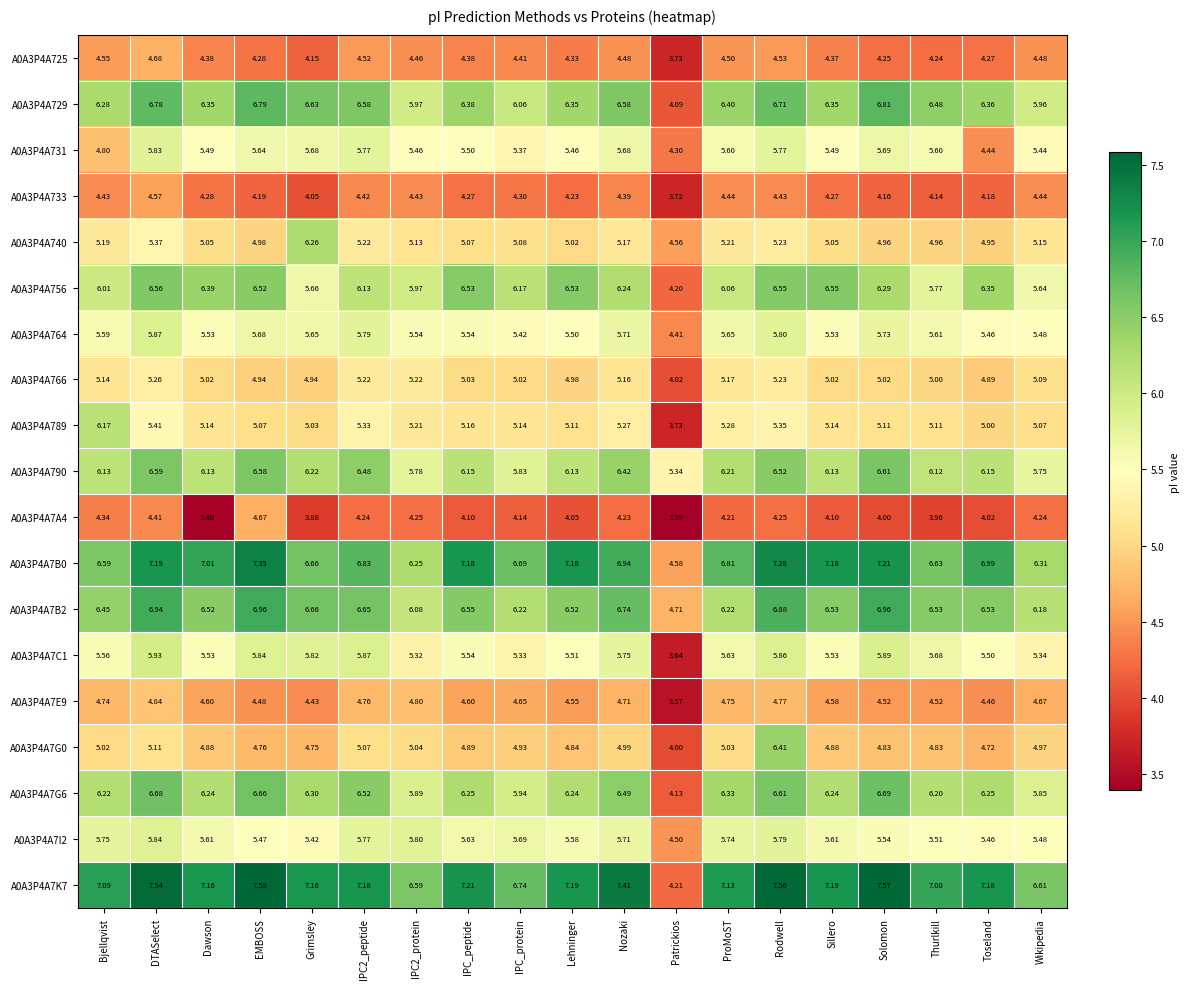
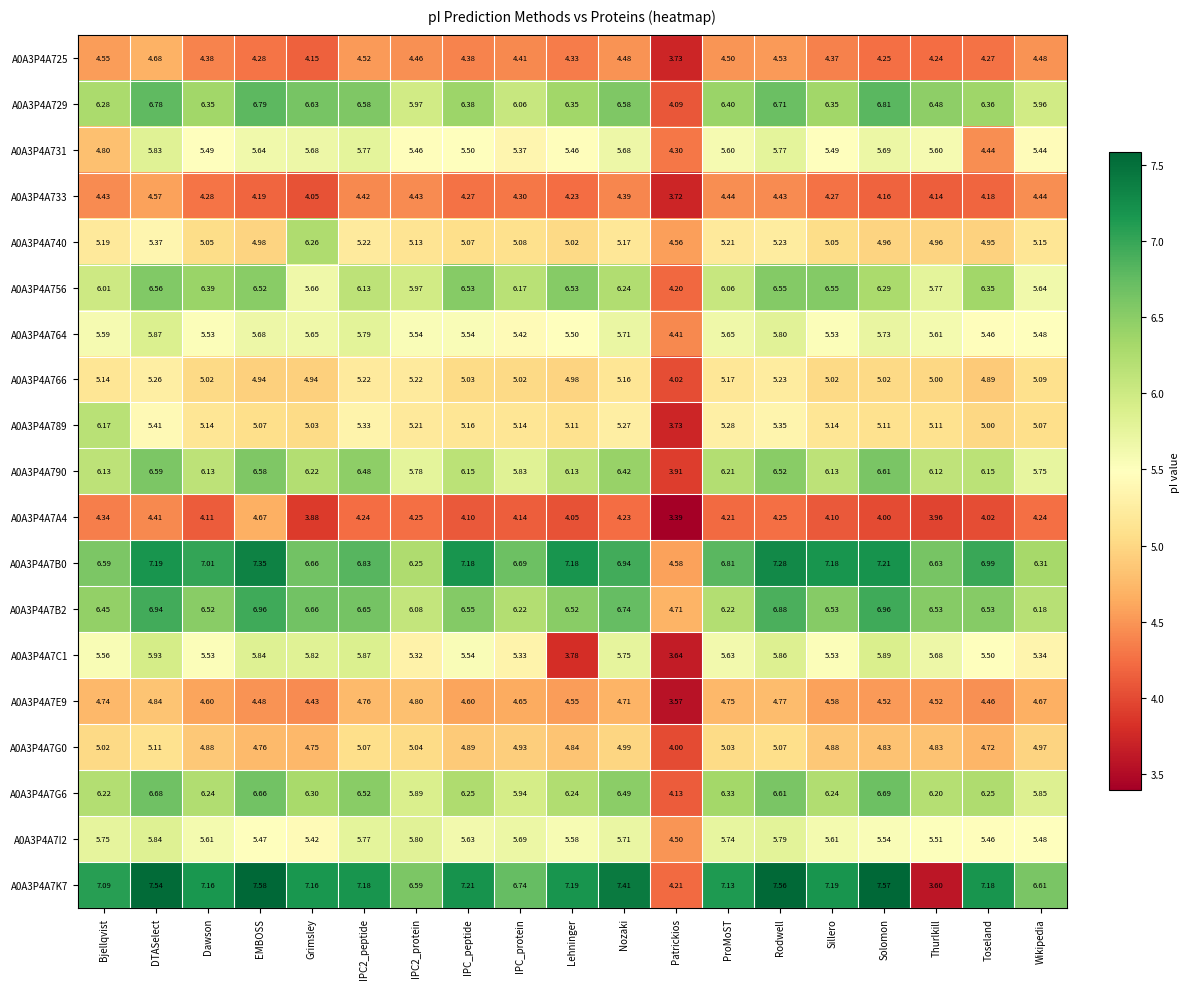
  {
    "A0A3P4A790": {
      "Bjellqvist": 6.13,
      "DTASelect": 6.59,
      "Dawson": 6.13,
      "EMBOSS": 6.58,
      "Grimsley": 6.22,
      "IPC2_peptide": 6.48,
      "IPC2_protein": 5.78,
      "IPC_peptide": 6.15,
      "IPC_protein": 5.83,
      "Lehninger": 6.13,
      "Nozaki": 6.42,
-     "Patrickios": 5.34,
+     "Patrickios": 3.91,
      "ProMoST": 6.21,
      "Rodwell": 6.52,
      "Sillero": 6.13,
      "Solomon": 6.61,
      "Thurlkill": 6.12,
      "Toseland": 6.15,
      "Wikipedia": 5.75
    },
    "A0A3P4A7A4": {
      "Bjellqvist": 4.34,
      "DTASelect": 4.41,
-     "Dawson": 3.40,
+     "Dawson": 4.11,
      "EMBOSS": 4.67,
      "Grimsley": 3.88,
      "IPC2_peptide": 4.24,
      "IPC2_protein": 4.25,
      "IPC_peptide": 4.10,
      "IPC_protein": 4.14,
      "Lehninger": 4.05,
      "Nozaki": 4.23,
      "Patrickios": 3.39,
      "ProMoST": 4.21,
      "Rodwell": 4.25,
      "Sillero": 4.10,
      "Solomon": 4.00,
      "Thurlkill": 3.96,
      "Toseland": 4.02,
      "Wikipedia": 4.24
    },
    "A0A3P4A7C1": {
      "Bjellqvist": 5.56,
      "DTASelect": 5.93,
      "Dawson": 5.53,
      "EMBOSS": 5.84,
      "Grimsley": 5.82,
      "IPC2_peptide": 5.87,
      "IPC2_protein": 5.32,
      "IPC_peptide": 5.54,
      "IPC_protein": 5.33,
-     "Lehninger": 5.51,
+     "Lehninger": 3.78,
      "Nozaki": 5.75,
      "Patrickios": 3.64,
      "ProMoST": 5.63,
      "Rodwell": 5.86,
      "Sillero": 5.53,
      "Solomon": 5.89,
      "Thurlkill": 5.68,
      "Toseland": 5.50,
      "Wikipedia": 5.34
    },
    "A0A3P4A7G0": {
      "Bjellqvist": 5.02,
      "DTASelect": 5.11,
      "Dawson": 4.88,
      "EMBOSS": 4.76,
      "Grimsley": 4.75,
      "IPC2_peptide": 5.07,
      "IPC2_protein": 5.04,
      "IPC_peptide": 4.89,
      "IPC_protein": 4.93,
      "Lehninger": 4.84,
      "Nozaki": 4.99,
      "Patrickios": 4.00,
      "ProMoST": 5.03,
-     "Rodwell": 6.41,
+     "Rodwell": 5.07,
      "Sillero": 4.88,
      "Solomon": 4.83,
      "Thurlkill": 4.83,
      "Toseland": 4.72,
      "Wikipedia": 4.97
    },
    "A0A3P4A7K7": {
      "Bjellqvist": 7.09,
      "DTASelect": 7.54,
      "Dawson": 7.16,
      "EMBOSS": 7.58,
      "Grimsley": 7.16,
      "IPC2_peptide": 7.18,
      "IPC2_protein": 6.59,
      "IPC_peptide": 7.21,
      "IPC_protein": 6.74,
      "Lehninger": 7.19,
      "Nozaki": 7.41,
      "Patrickios": 4.21,
      "ProMoST": 7.13,
      "Rodwell": 7.56,
      "Sillero": 7.19,
      "Solomon": 7.57,
-     "Thurlkill": 7.00,
+     "Thurlkill": 3.60,
      "Toseland": 7.18,
      "Wikipedia": 6.61
    }
  }
